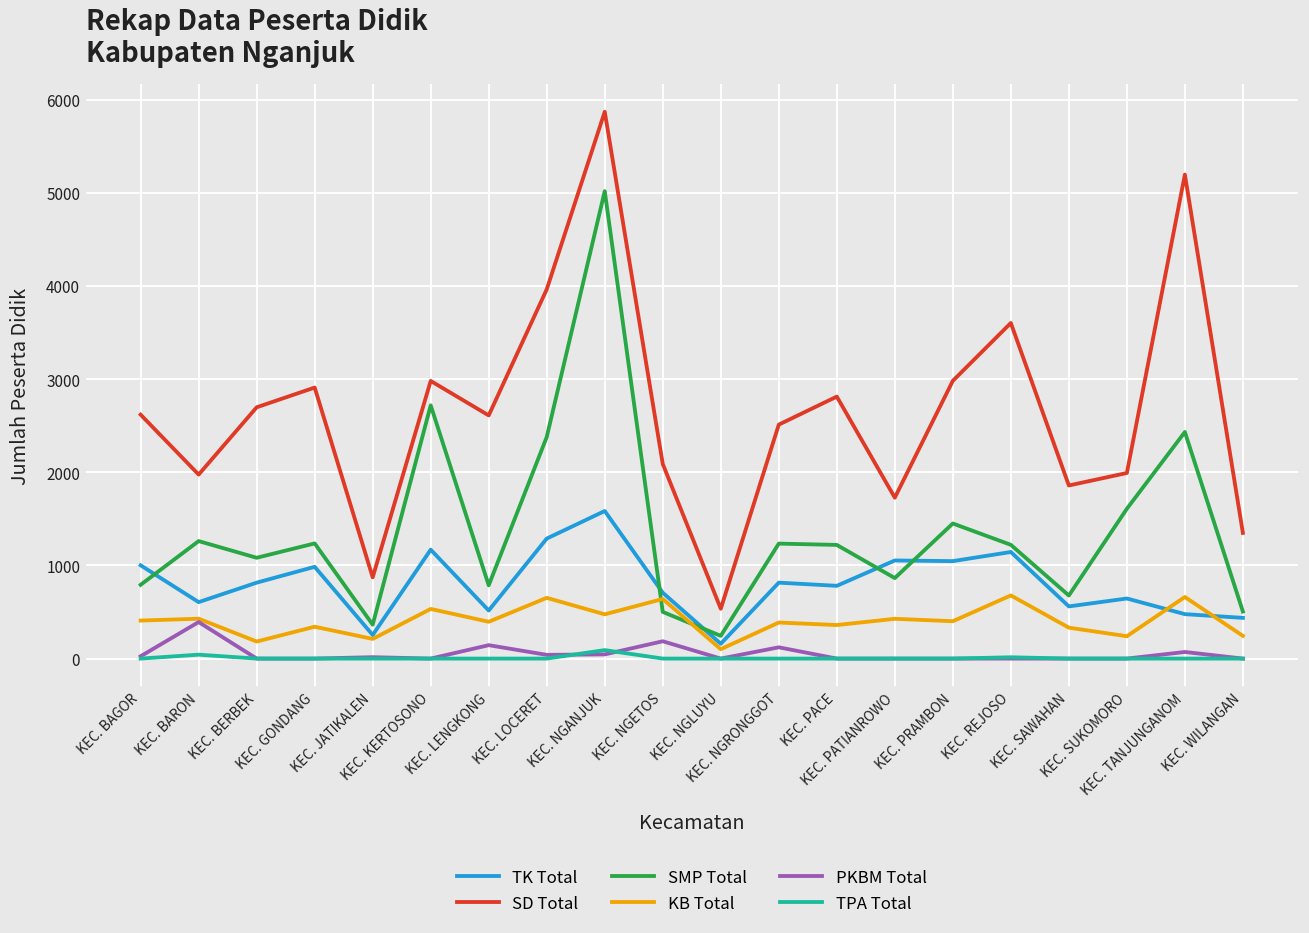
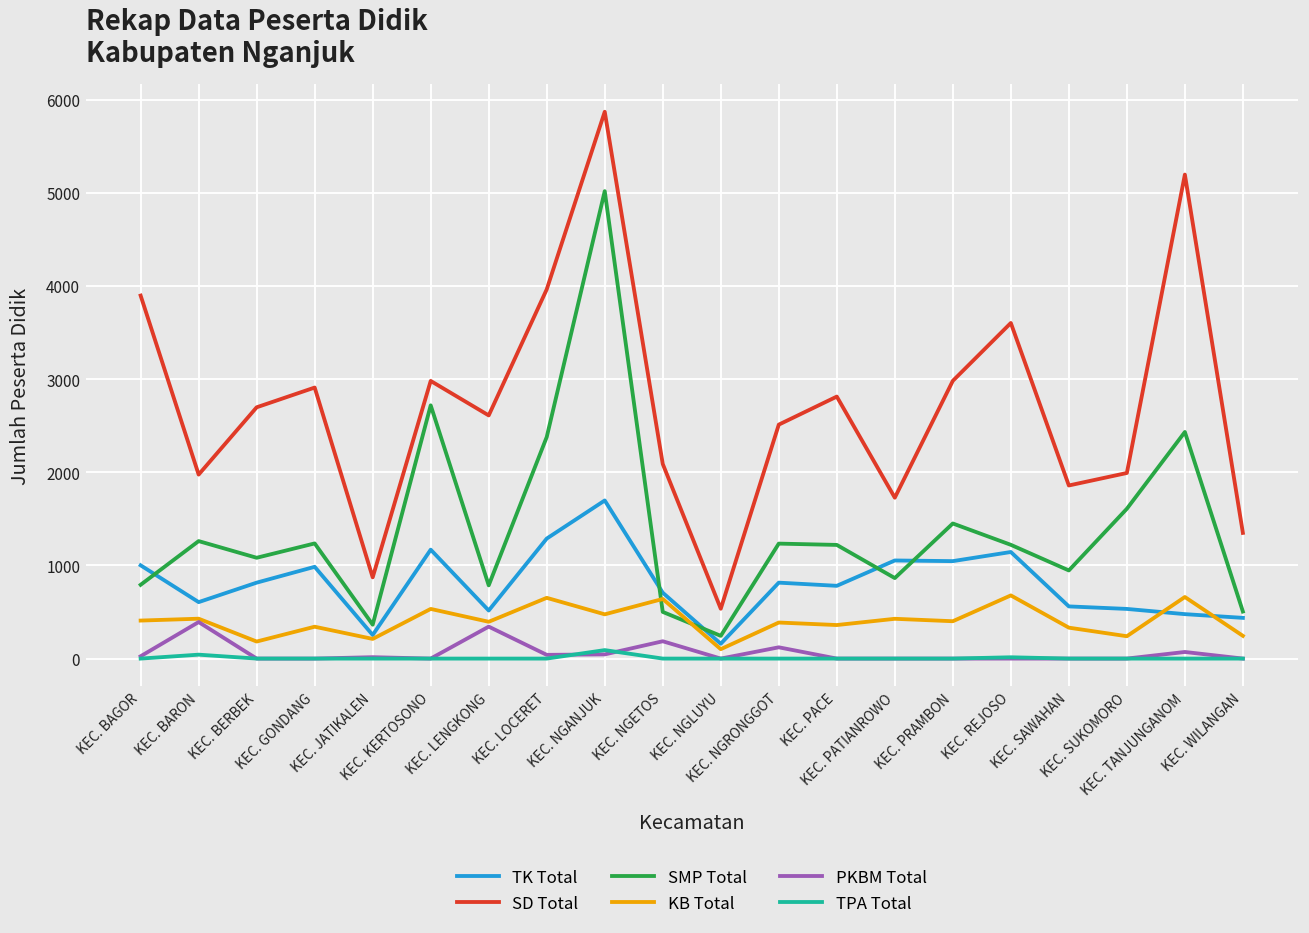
  {
    "TK Total": {
      "KEC. BAGOR": 1000,
      "KEC. BARON": 600,
      "KEC. BERBEK": 800,
      "KEC. GONDANG": 1000,
      "KEC. JATIKALEN": 300,
      "KEC. KERTOSONO": 1200,
      "KEC. LENGKONG": 500,
      "KEC. LOCERET": 1300,
-     "KEC. NGANJUK": 1600,
+     "KEC. NGANJUK": 1700,
      "KEC. NGETOS": 700,
      "KEC. NGLUYU": 200,
      "KEC. NGRONGGOT": 800,
      "KEC. PACE": 800,
      "KEC. PATIANROWO": 1100,
      "KEC. PRAMBON": 1000,
      "KEC. REJOSO": 1100,
      "KEC. SAWAHAN": 600,
-     "KEC. SUKOMORO": 600,
+     "KEC. SUKOMORO": 500,
      "KEC. TANJUNGANOM": 500,
      "KEC. WILANGAN": 400
    },
    "SD Total": {
-     "KEC. BAGOR": 2600,
+     "KEC. BAGOR": 3900,
      "KEC. BARON": 2000,
      "KEC. BERBEK": 2700,
      "KEC. GONDANG": 2900,
      "KEC. JATIKALEN": 900,
      "KEC. KERTOSONO": 3000,
      "KEC. LENGKONG": 2600,
      "KEC. LOCERET": 4000,
      "KEC. NGANJUK": 5900,
      "KEC. NGETOS": 2100,
      "KEC. NGLUYU": 500,
      "KEC. NGRONGGOT": 2500,
      "KEC. PACE": 2800,
      "KEC. PATIANROWO": 1700,
      "KEC. PRAMBON": 3000,
      "KEC. REJOSO": 3600,
      "KEC. SAWAHAN": 1900,
      "KEC. SUKOMORO": 2000,
      "KEC. TANJUNGANOM": 5200,
      "KEC. WILANGAN": 1300
    },
    "SMP Total": {
      "KEC. BAGOR": 800,
      "KEC. BARON": 1300,
      "KEC. BERBEK": 1100,
      "KEC. GONDANG": 1200,
      "KEC. JATIKALEN": 400,
      "KEC. KERTOSONO": 2700,
      "KEC. LENGKONG": 800,
      "KEC. LOCERET": 2400,
      "KEC. NGANJUK": 5000,
      "KEC. NGETOS": 500,
      "KEC. NGLUYU": 200,
      "KEC. NGRONGGOT": 1200,
      "KEC. PACE": 1200,
      "KEC. PATIANROWO": 900,
      "KEC. PRAMBON": 1500,
      "KEC. REJOSO": 1200,
-     "KEC. SAWAHAN": 700,
+     "KEC. SAWAHAN": 900,
      "KEC. SUKOMORO": 1600,
      "KEC. TANJUNGANOM": 2400,
      "KEC. WILANGAN": 500
    },
    "KB Total": {
      "KEC. BAGOR": 400,
      "KEC. BARON": 400,
      "KEC. BERBEK": 200,
      "KEC. GONDANG": 300,
      "KEC. JATIKALEN": 200,
      "KEC. KERTOSONO": 500,
      "KEC. LENGKONG": 400,
      "KEC. LOCERET": 700,
      "KEC. NGANJUK": 500,
      "KEC. NGETOS": 600,
      "KEC. NGLUYU": 100,
      "KEC. NGRONGGOT": 400,
      "KEC. PACE": 400,
      "KEC. PATIANROWO": 400,
      "KEC. PRAMBON": 400,
      "KEC. REJOSO": 700,
      "KEC. SAWAHAN": 300,
      "KEC. SUKOMORO": 200,
      "KEC. TANJUNGANOM": 700,
      "KEC. WILANGAN": 200
    },
    "PKBM Total": {
      "KEC. BARON": 400,
-     "KEC. LENGKONG": 100,
+     "KEC. LENGKONG": 300,
      "KEC. LOCERET": 0,
      "KEC. NGANJUK": 0,
      "KEC. NGETOS": 200,
      "KEC. NGRONGGOT": 100,
      "KEC. TANJUNGANOM": 100
    },
    "TPA Total": {
      "KEC. BARON": 0,
      "KEC. LENGKONG": 0,
      "KEC. LOCERET": 0,
      "KEC. NGANJUK": 100,
      "KEC. NGETOS": 0,
      "KEC. NGRONGGOT": 0,
      "KEC. TANJUNGANOM": 0
    }
  }
